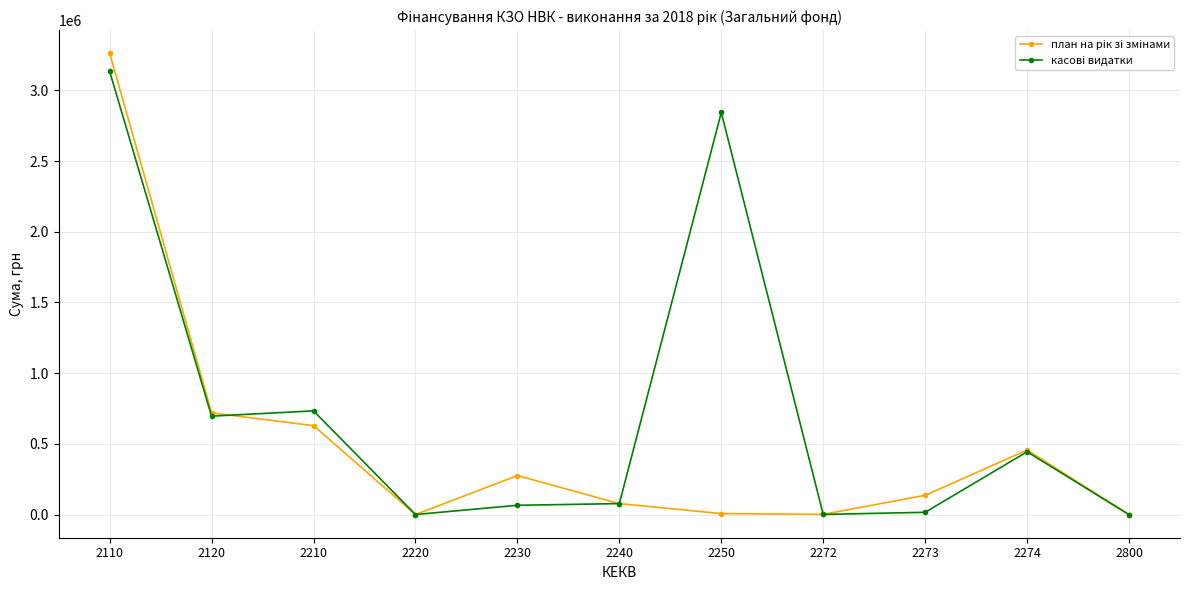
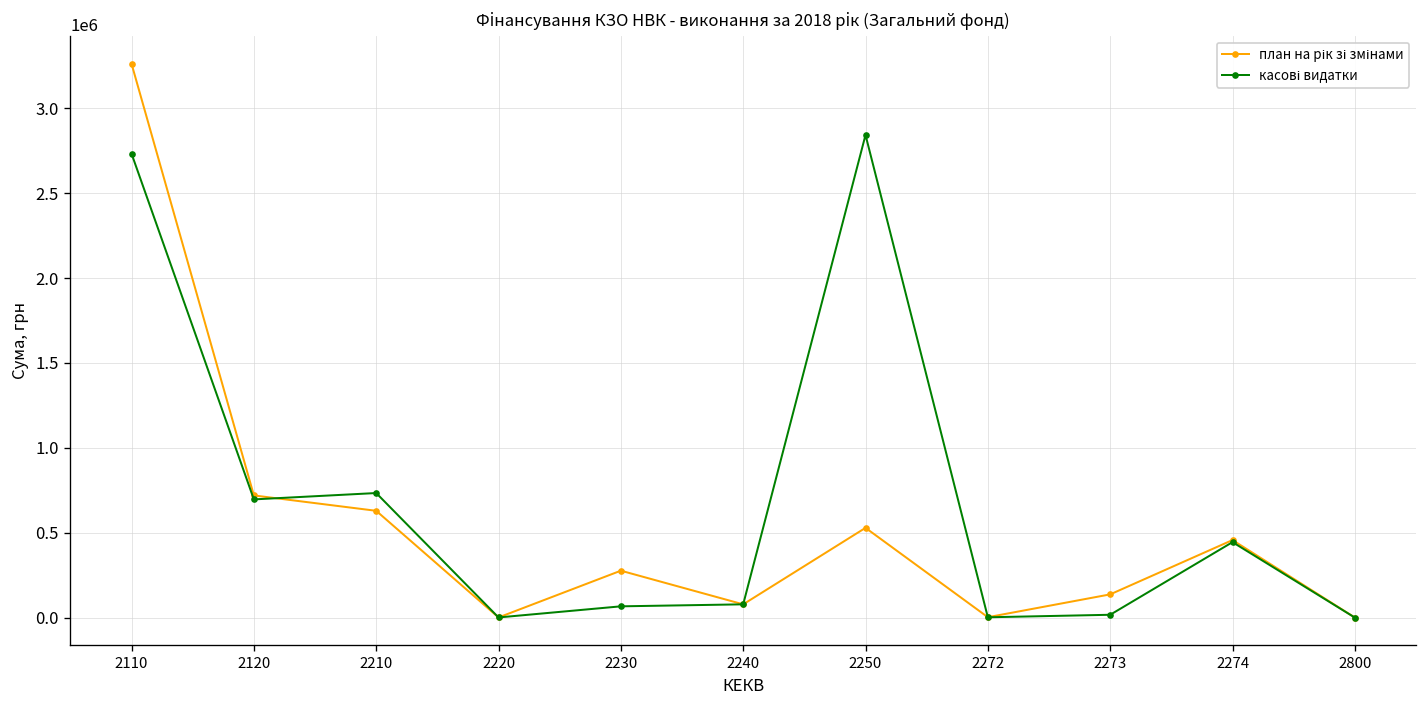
  {
    "план на рік зі змінами": {
      "2110": 3260000,
      "2120": 720000,
      "2210": 630000,
      "2230": 280000,
-     "2250": 10000,
+     "2250": 530000,
      "2273": 140000
    },
    "касові видатки": {
-     "2110": 3130000,
+     "2110": 2730000,
      "2120": 700000,
      "2210": 730000,
      "2230": 70000,
      "2250": 2840000,
      "2273": 20000
    }
  }
